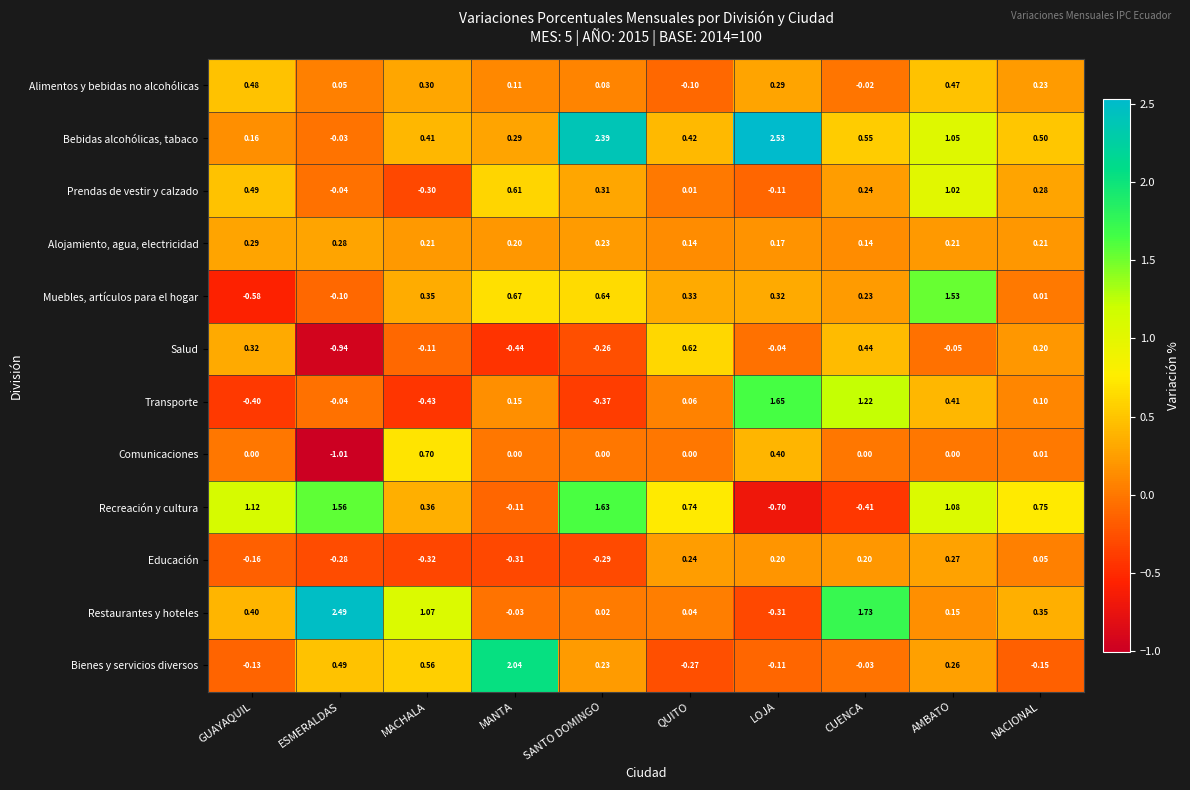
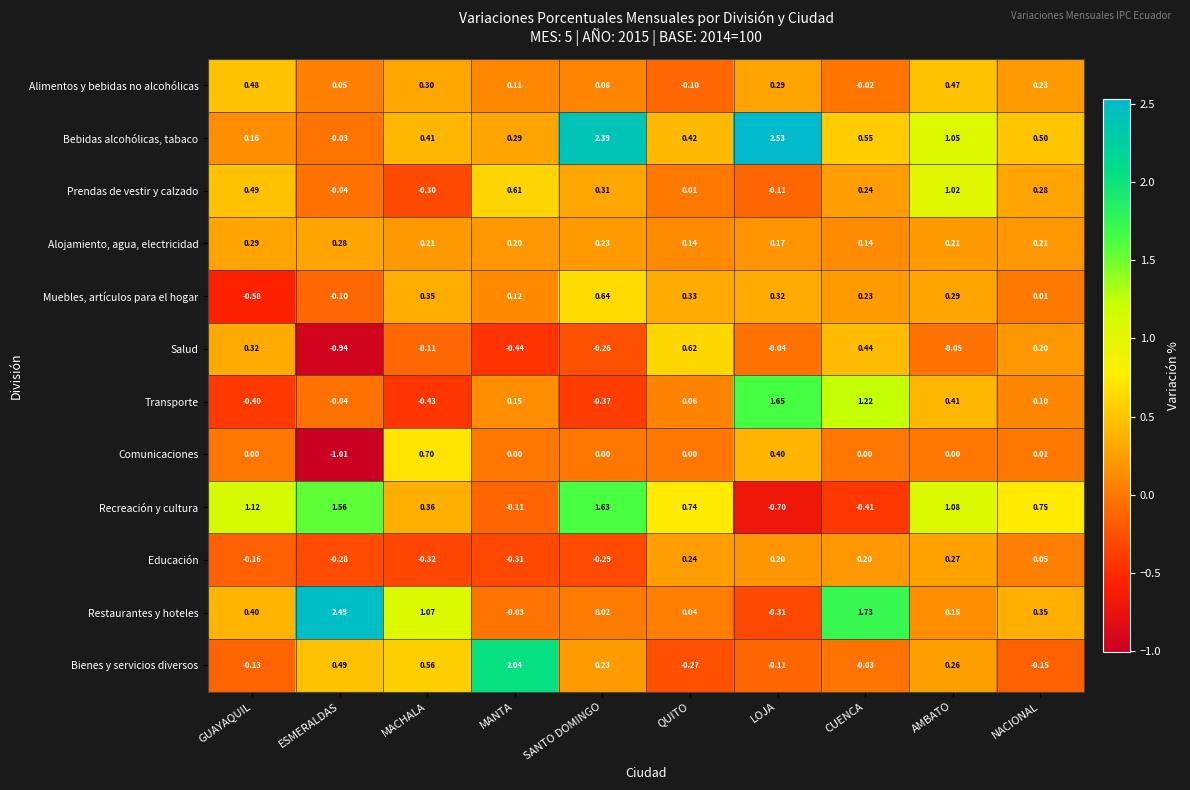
  {
    "Alimentos y bebidas no alcohólicas": {
      "GUAYAQUIL": 0.48,
      "ESMERALDAS": 0.05,
      "MACHALA": 0.30,
      "MANTA": 0.11,
      "SANTO DOMINGO": 0.08,
      "QUITO": -0.10,
      "LOJA": 0.29,
      "CUENCA": -0.02,
      "AMBATO": 0.47,
      "NACIONAL": 0.23
    },
    "Bebidas alcohólicas, tabaco": {
      "GUAYAQUIL": 0.16,
      "ESMERALDAS": -0.03,
      "MACHALA": 0.41,
      "MANTA": 0.29,
      "SANTO DOMINGO": 2.39,
      "QUITO": 0.42,
      "LOJA": 2.53,
      "CUENCA": 0.55,
      "AMBATO": 1.05,
      "NACIONAL": 0.50
    },
    "Prendas de vestir y calzado": {
      "GUAYAQUIL": 0.49,
      "ESMERALDAS": -0.04,
      "MACHALA": -0.30,
      "MANTA": 0.61,
      "SANTO DOMINGO": 0.31,
      "QUITO": 0.01,
      "LOJA": -0.11,
      "CUENCA": 0.24,
      "AMBATO": 1.02,
      "NACIONAL": 0.28
    },
    "Alojamiento, agua, electricidad": {
      "GUAYAQUIL": 0.29,
      "ESMERALDAS": 0.28,
      "MACHALA": 0.21,
      "MANTA": 0.20,
      "SANTO DOMINGO": 0.23,
      "QUITO": 0.14,
      "LOJA": 0.17,
      "CUENCA": 0.14,
      "AMBATO": 0.21,
      "NACIONAL": 0.21
    },
    "Muebles, artículos para el hogar": {
      "GUAYAQUIL": -0.58,
      "ESMERALDAS": -0.10,
      "MACHALA": 0.35,
-     "MANTA": 0.67,
+     "MANTA": 0.12,
      "SANTO DOMINGO": 0.64,
      "QUITO": 0.33,
      "LOJA": 0.32,
      "CUENCA": 0.23,
-     "AMBATO": 1.53,
+     "AMBATO": 0.29,
      "NACIONAL": 0.01
    },
    "Salud": {
      "GUAYAQUIL": 0.32,
      "ESMERALDAS": -0.94,
      "MACHALA": -0.11,
      "MANTA": -0.44,
      "SANTO DOMINGO": -0.26,
      "QUITO": 0.62,
      "LOJA": -0.04,
      "CUENCA": 0.44,
      "AMBATO": -0.05,
      "NACIONAL": 0.20
    },
    "Transporte": {
      "GUAYAQUIL": -0.40,
      "ESMERALDAS": -0.04,
      "MACHALA": -0.43,
      "MANTA": 0.15,
      "SANTO DOMINGO": -0.37,
      "QUITO": 0.06,
      "LOJA": 1.65,
      "CUENCA": 1.22,
      "AMBATO": 0.41,
      "NACIONAL": 0.10
    },
    "Comunicaciones": {
      "GUAYAQUIL": 0.00,
      "ESMERALDAS": -1.01,
      "MACHALA": 0.70,
      "MANTA": 0.00,
      "SANTO DOMINGO": 0.00,
      "QUITO": 0.00,
      "LOJA": 0.40,
      "CUENCA": 0.00,
      "AMBATO": 0.00,
      "NACIONAL": 0.01
    },
    "Recreación y cultura": {
      "GUAYAQUIL": 1.12,
      "ESMERALDAS": 1.56,
      "MACHALA": 0.36,
      "MANTA": -0.11,
      "SANTO DOMINGO": 1.63,
      "QUITO": 0.74,
      "LOJA": -0.70,
      "CUENCA": -0.41,
      "AMBATO": 1.08,
      "NACIONAL": 0.75
    },
    "Educación": {
      "GUAYAQUIL": -0.16,
      "ESMERALDAS": -0.28,
      "MACHALA": -0.32,
      "MANTA": -0.31,
      "SANTO DOMINGO": -0.29,
      "QUITO": 0.24,
      "LOJA": 0.20,
      "CUENCA": 0.20,
      "AMBATO": 0.27,
      "NACIONAL": 0.05
    },
    "Restaurantes y hoteles": {
      "GUAYAQUIL": 0.40,
      "ESMERALDAS": 2.49,
      "MACHALA": 1.07,
      "MANTA": -0.03,
      "SANTO DOMINGO": 0.02,
      "QUITO": 0.04,
      "LOJA": -0.31,
      "CUENCA": 1.73,
      "AMBATO": 0.15,
      "NACIONAL": 0.35
    },
    "Bienes y servicios diversos": {
      "GUAYAQUIL": -0.13,
      "ESMERALDAS": 0.49,
      "MACHALA": 0.56,
      "MANTA": 2.04,
      "SANTO DOMINGO": 0.23,
      "QUITO": -0.27,
      "LOJA": -0.11,
      "CUENCA": -0.03,
      "AMBATO": 0.26,
      "NACIONAL": -0.15
    }
  }
